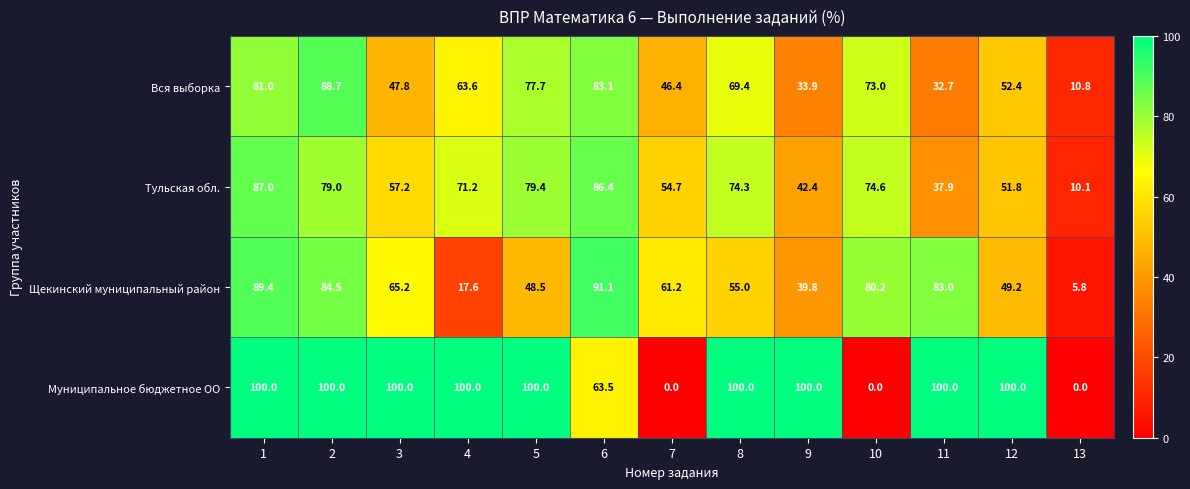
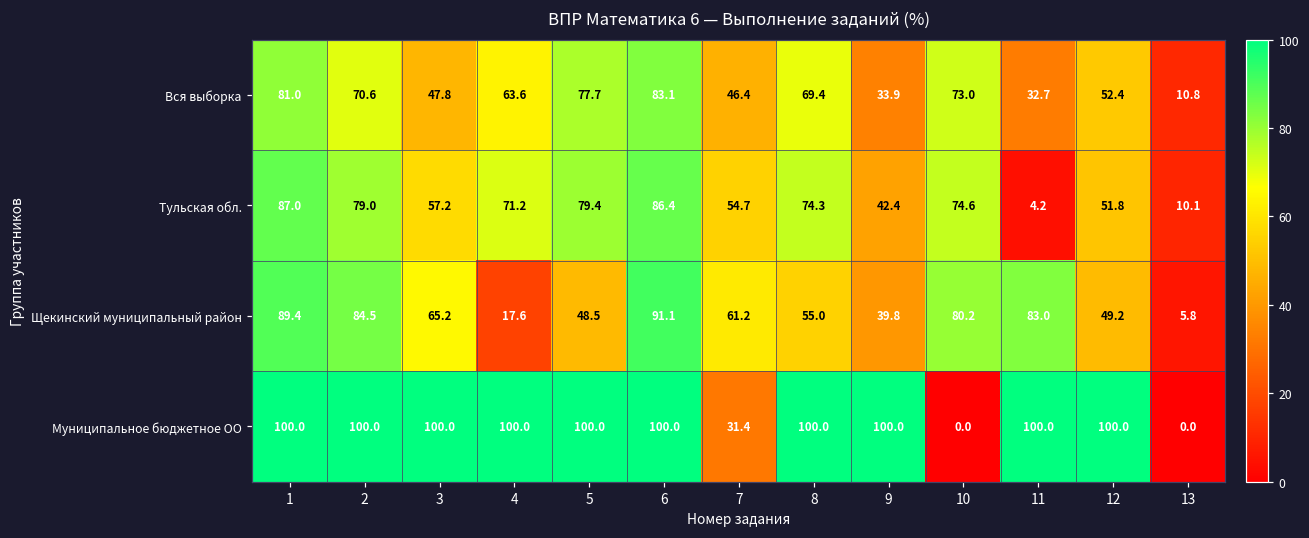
  {
    "Вся выборка": {
      "1": 81.0,
-     "2": 88.7,
+     "2": 70.6,
      "3": 47.8,
      "4": 63.6,
      "5": 77.7,
      "6": 83.1,
      "7": 46.4,
      "8": 69.4,
      "9": 33.9,
      "10": 73.0,
      "11": 32.7,
      "12": 52.4,
      "13": 10.8
    },
    "Тульская обл.": {
      "1": 87.0,
      "2": 79.0,
      "3": 57.2,
      "4": 71.2,
      "5": 79.4,
      "6": 86.4,
      "7": 54.7,
      "8": 74.3,
      "9": 42.4,
      "10": 74.6,
-     "11": 37.9,
+     "11": 4.2,
      "12": 51.8,
      "13": 10.1
    },
    "Щекинский муниципальный район": {
      "1": 89.4,
      "2": 84.5,
      "3": 65.2,
      "4": 17.6,
      "5": 48.5,
      "6": 91.1,
      "7": 61.2,
      "8": 55.0,
      "9": 39.8,
      "10": 80.2,
      "11": 83.0,
      "12": 49.2,
      "13": 5.8
    },
    "Муниципальное бюджетное ОО": {
      "1": 100.0,
      "2": 100.0,
      "3": 100.0,
      "4": 100.0,
      "5": 100.0,
-     "6": 63.5,
-     "7": 0.0,
+     "6": 100.0,
+     "7": 31.4,
      "8": 100.0,
      "9": 100.0,
      "10": 0.0,
      "11": 100.0,
      "12": 100.0,
      "13": 0.0
    }
  }
